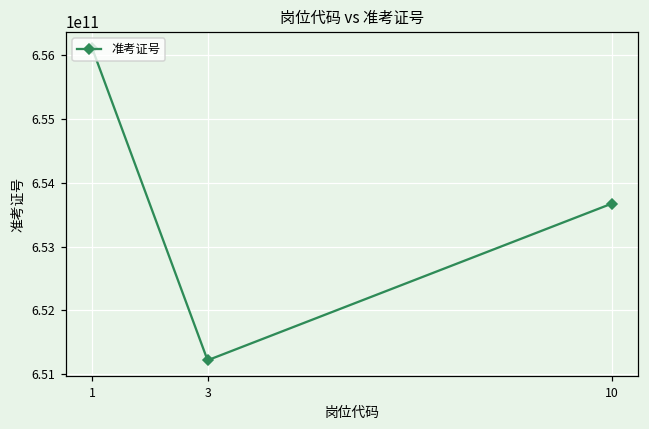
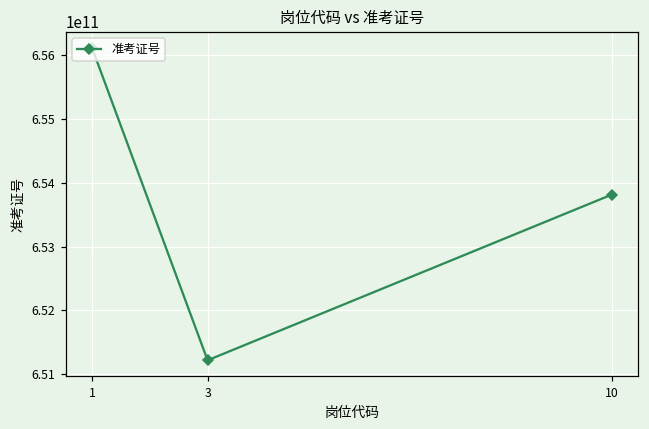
  {
    "3": 651200000000,
-   "10": 653700000000
+   "10": 653800000000
  }
